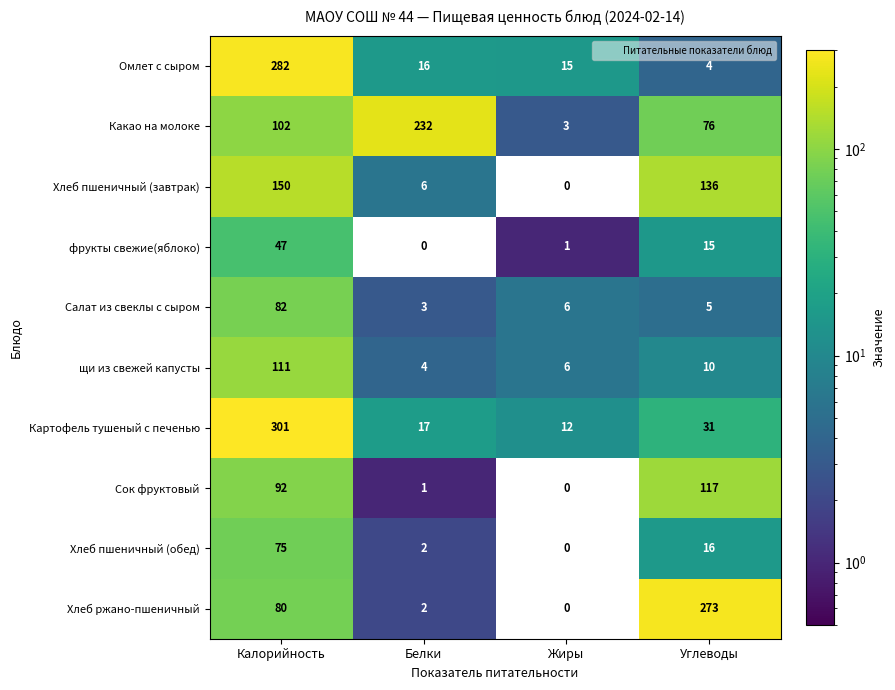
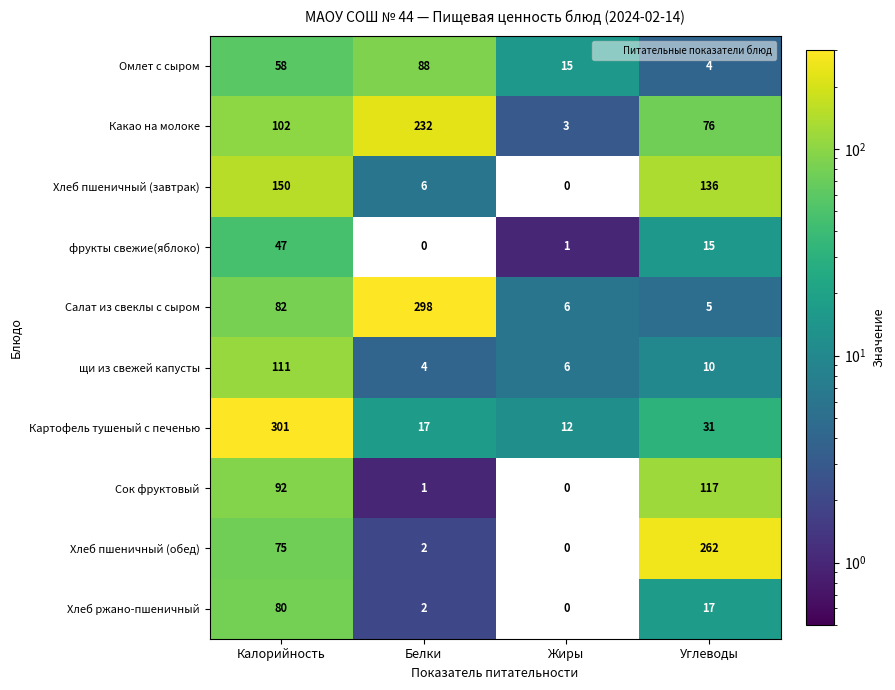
  {
    "Омлет с сыром": {
-     "Калорийность": 282,
-     "Белки": 16,
+     "Калорийность": 58,
+     "Белки": 88,
      "Жиры": 15
    },
    "Какао на молоке": {
      "Калорийность": 102,
      "Белки": 232,
      "Жиры": 3,
      "Углеводы": 76
    },
    "Хлеб пшеничный (завтрак)": {
      "Калорийность": 150,
      "Белки": 6,
      "Жиры": 0,
      "Углеводы": 136
    },
    "фрукты свежие(яблоко)": {
      "Калорийность": 47,
      "Белки": 0,
      "Жиры": 1,
      "Углеводы": 15
    },
    "Салат из свеклы с сыром": {
      "Калорийность": 82,
-     "Белки": 3,
+     "Белки": 298,
      "Жиры": 6,
      "Углеводы": 5
    },
    "щи из свежей капусты": {
      "Калорийность": 111,
      "Белки": 4,
      "Жиры": 6,
      "Углеводы": 10
    },
    "Картофель тушеный с печенью": {
      "Калорийность": 301,
      "Белки": 17,
      "Жиры": 12,
      "Углеводы": 31
    },
    "Сок фруктовый": {
      "Калорийность": 92,
      "Белки": 1,
      "Жиры": 0,
      "Углеводы": 117
    },
    "Хлеб пшеничный (обед)": {
      "Калорийность": 75,
      "Белки": 2,
      "Жиры": 0,
-     "Углеводы": 16
+     "Углеводы": 262
    },
    "Хлеб ржано-пшеничный": {
      "Калорийность": 80,
      "Белки": 2,
      "Жиры": 0,
-     "Углеводы": 273
+     "Углеводы": 17
    }
  }
